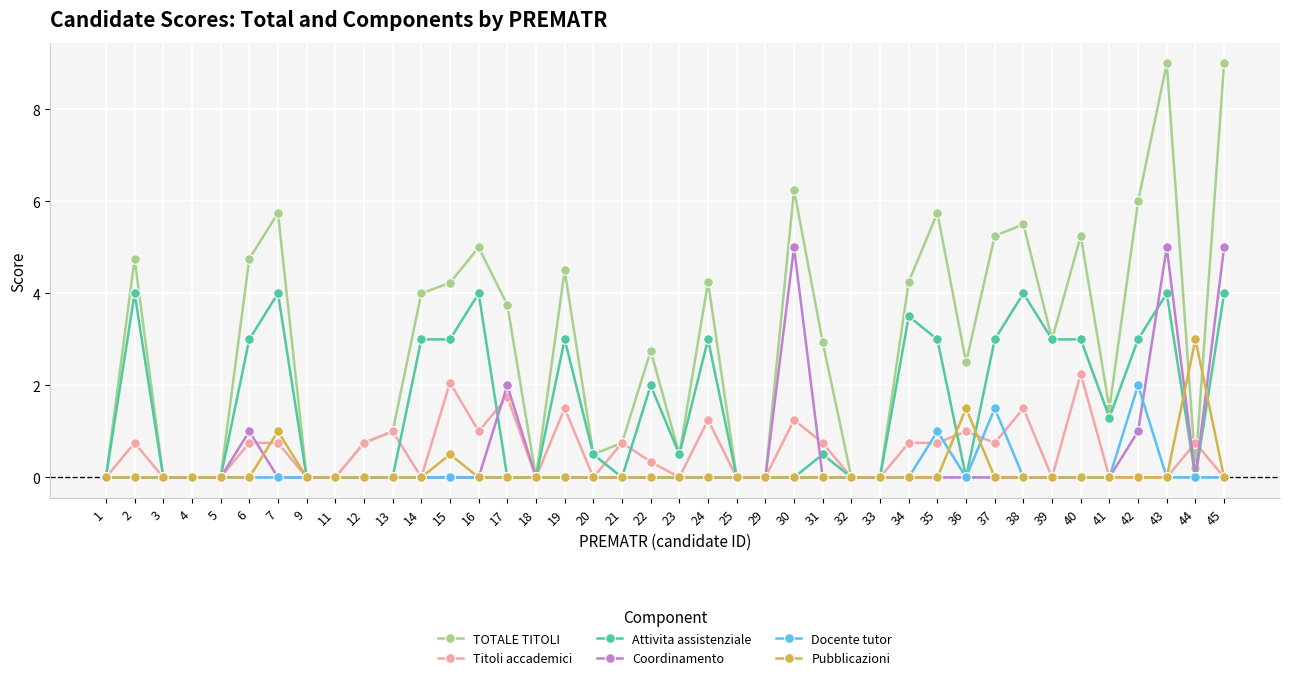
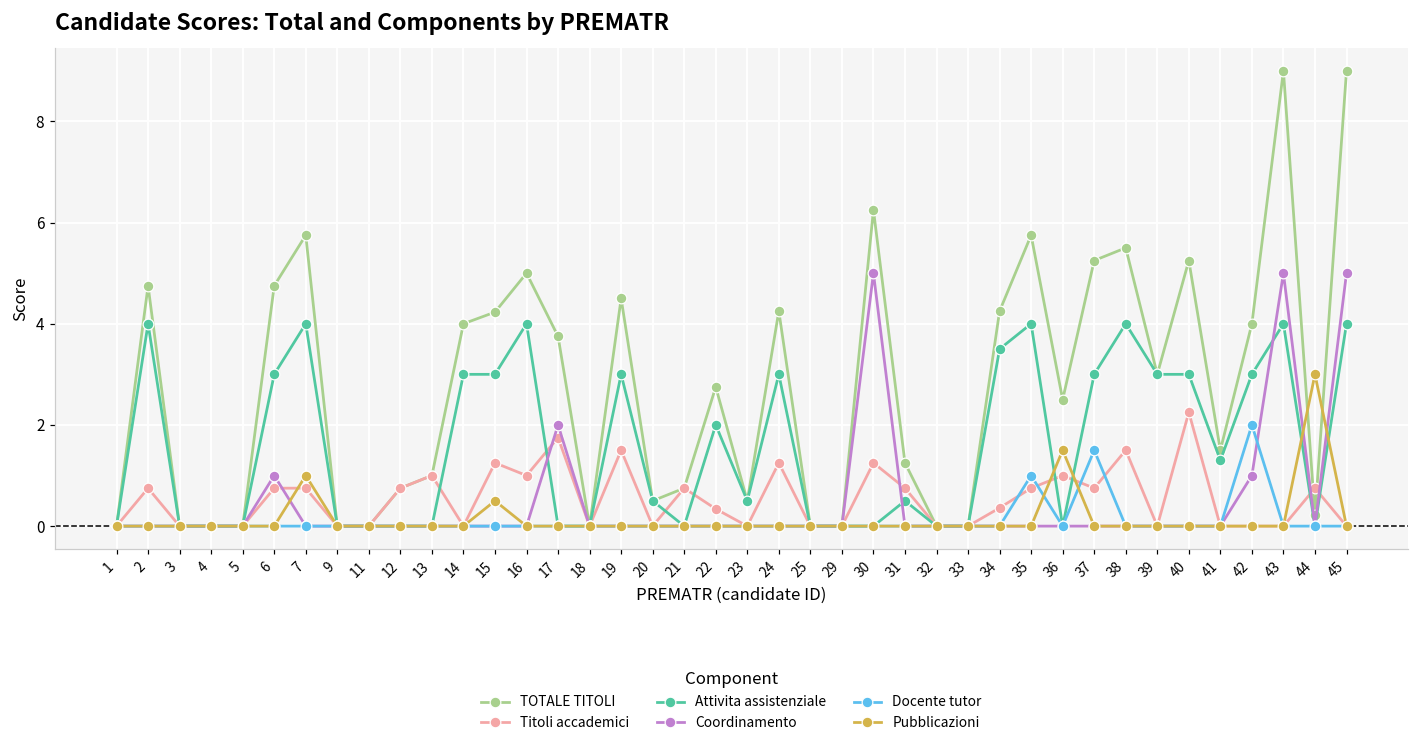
  {
    "TOTALE TITOLI": {
      "2": 4.8,
      "6": 4.8,
      "7": 5.8,
      "14": 4.0,
      "15": 4.2,
      "16": 5.0,
      "17": 3.8,
      "19": 4.5,
      "22": 2.8,
      "24": 4.3,
      "30": 6.3,
-     "31": 2.9,
+     "31": 1.3,
      "34": 4.3,
      "35": 5.8,
      "36": 2.5,
      "37": 5.3,
      "38": 5.5,
      "40": 5.3,
      "41": 1.5,
-     "42": 6,
+     "42": 4,
      "43": 9.0,
      "44": 0.2,
      "45": 9.0
    },
    "Titoli accademici": {
      "2": 0.8,
      "6": 0.8,
      "7": 0.8,
-     "15": 2.1,
+     "15": 1.3,
      "16": 1.0,
      "17": 1.8,
      "19": 1.5,
      "22": 0.3,
      "24": 1.3,
      "30": 1.3,
      "31": 0.8,
-     "34": 0.8,
+     "34": 0.4,
      "35": 0.8,
      "36": 1.0,
      "37": 0.8,
      "38": 1.5,
      "40": 2.3,
      "44": 0.8
    },
    "Attivita assistenziale": {
      "2": 4,
      "6": 3,
      "7": 4,
      "14": 3,
      "15": 3,
      "16": 4,
      "19": 3,
      "22": 2,
      "24": 3,
      "31": 0.5,
      "34": 3.5,
-     "35": 3,
+     "35": 4,
      "37": 3,
      "38": 4,
      "40": 3,
      "41": 1.3,
      "42": 3,
      "43": 4,
      "45": 4
    },
    "Coordinamento": {
      "6": 1.0,
      "17": 2.0,
      "30": 5.0,
      "42": 1.0,
      "43": 5.0,
      "45": 5.0
    },
    "Docente tutor": {
      "35": 1.0,
      "37": 1.5,
      "42": 2.0
    },
    "Pubblicazioni": {
      "7": 1.0,
      "15": 0.5,
      "36": 1.5,
      "44": 3.0
    }
  }
